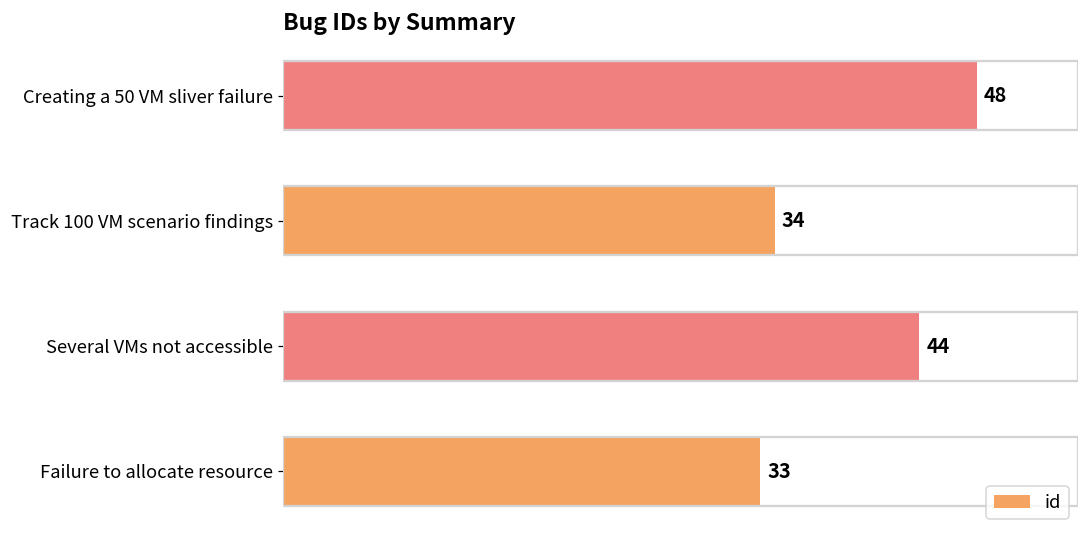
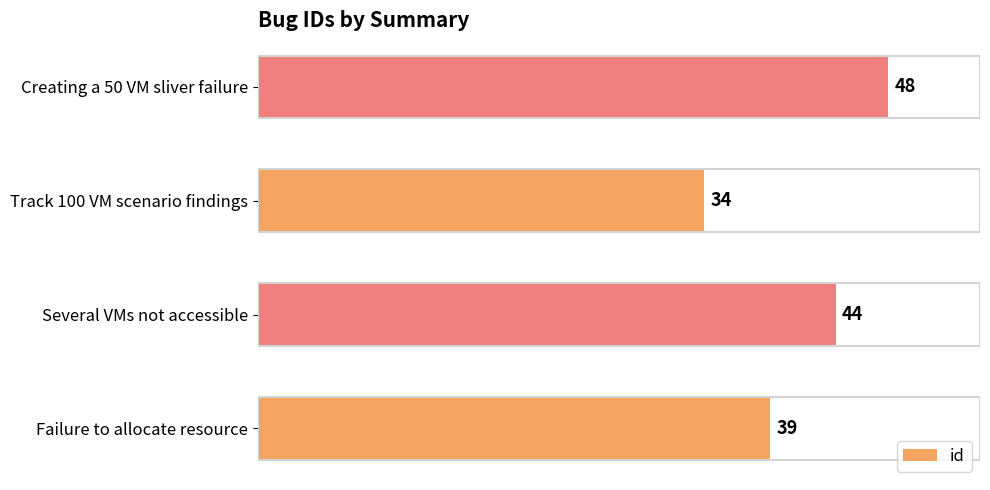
  {
    "Creating a 50 VM sliver failure": 48,
    "Track 100 VM scenario findings": 34,
    "Several VMs not accessible": 44,
-   "Failure to allocate resource": 33
+   "Failure to allocate resource": 39
  }
